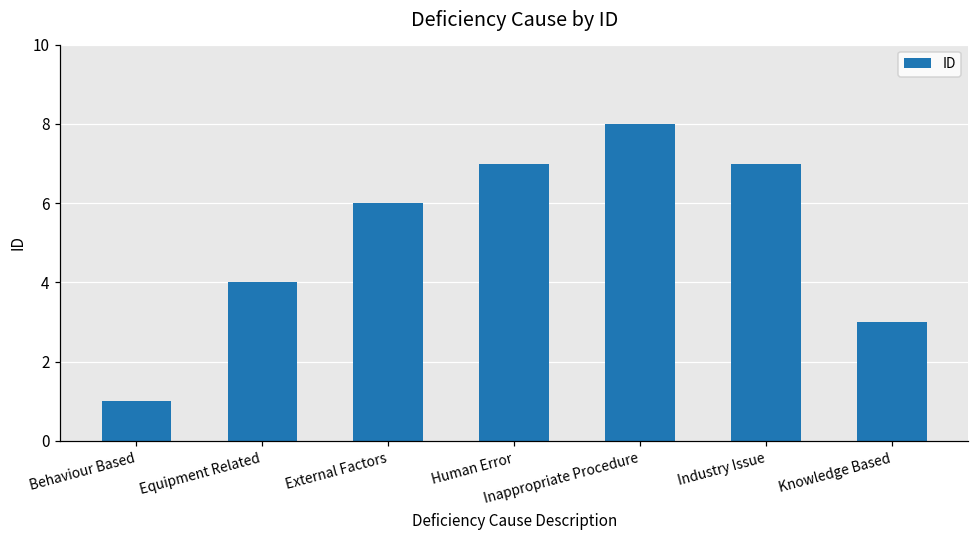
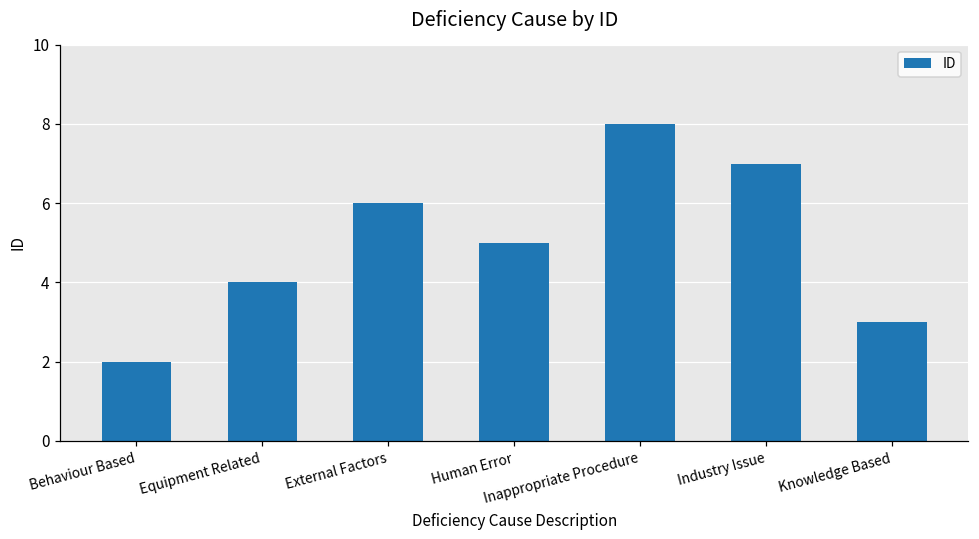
  {
-   "Behaviour Based": 1,
+   "Behaviour Based": 2,
    "Equipment Related": 4,
    "External Factors": 6,
-   "Human Error": 7,
+   "Human Error": 5,
    "Inappropriate Procedure": 8,
    "Industry Issue": 7,
    "Knowledge Based": 3
  }
